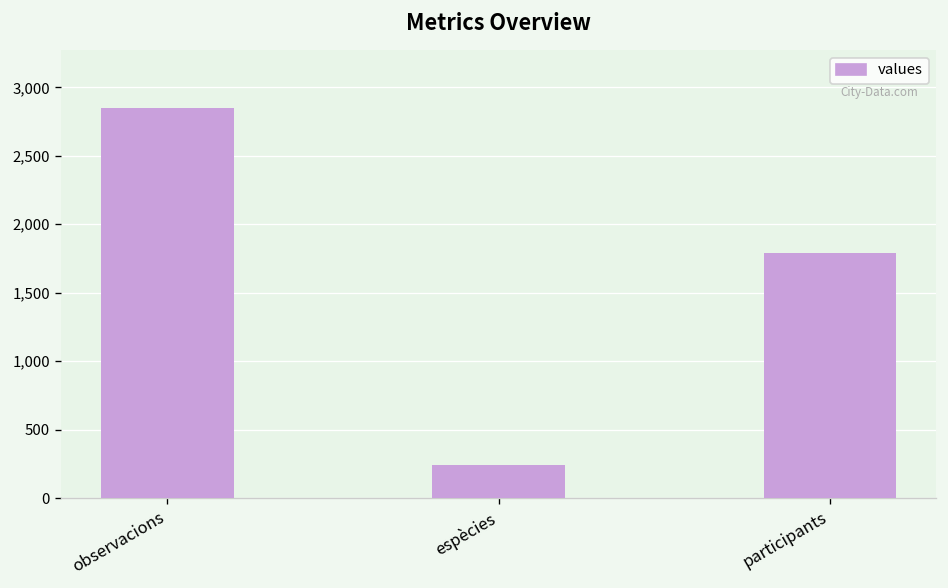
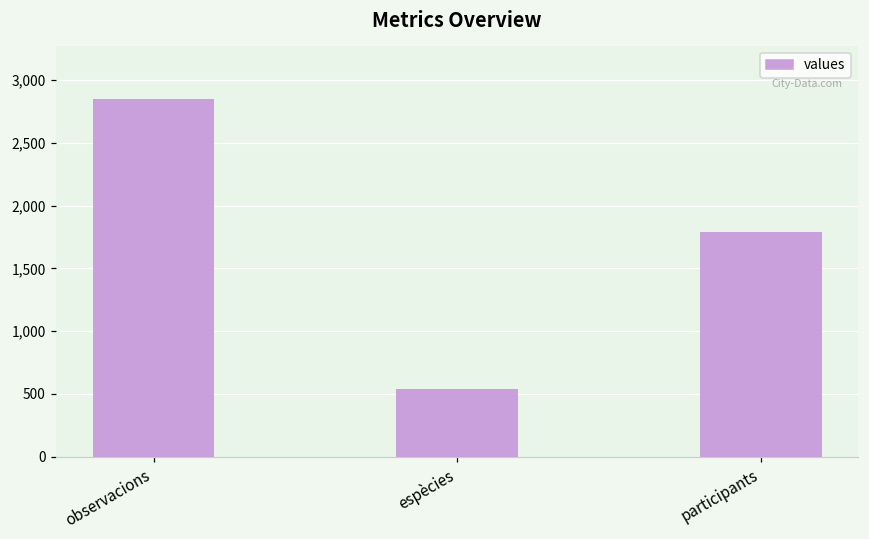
  {
    "observacions": "2,850",
-   "espècies": "240",
+   "espècies": "540",
    "participants": "1,790"
  }
